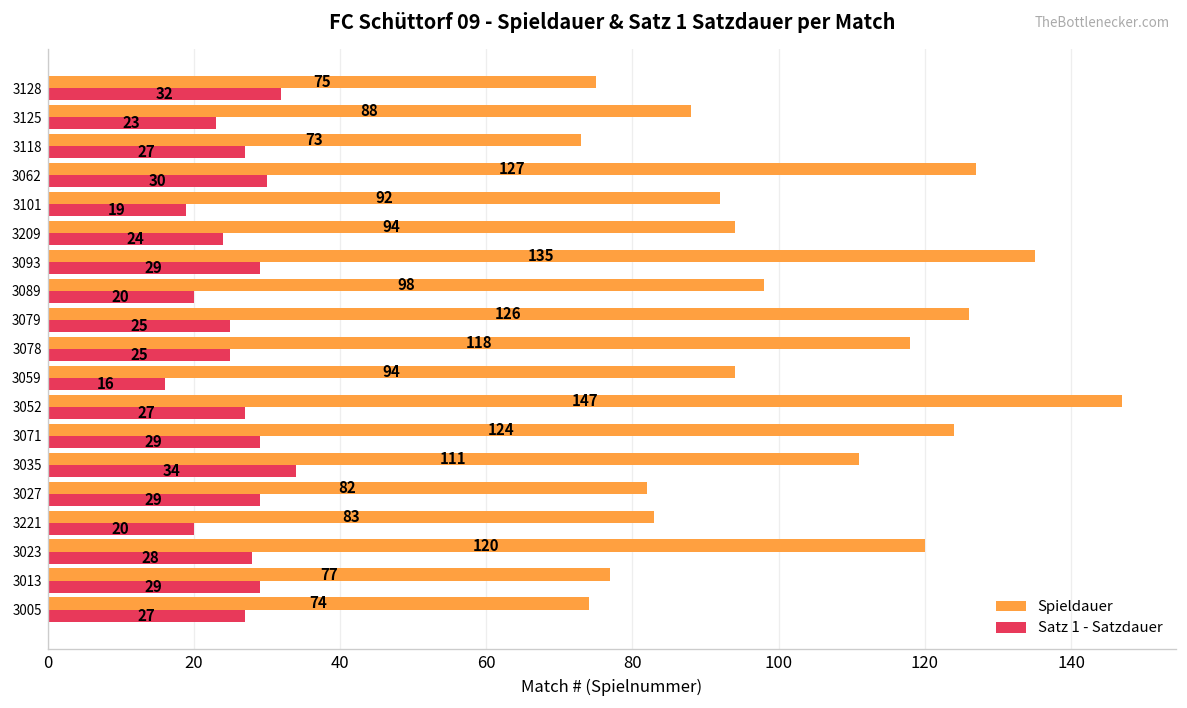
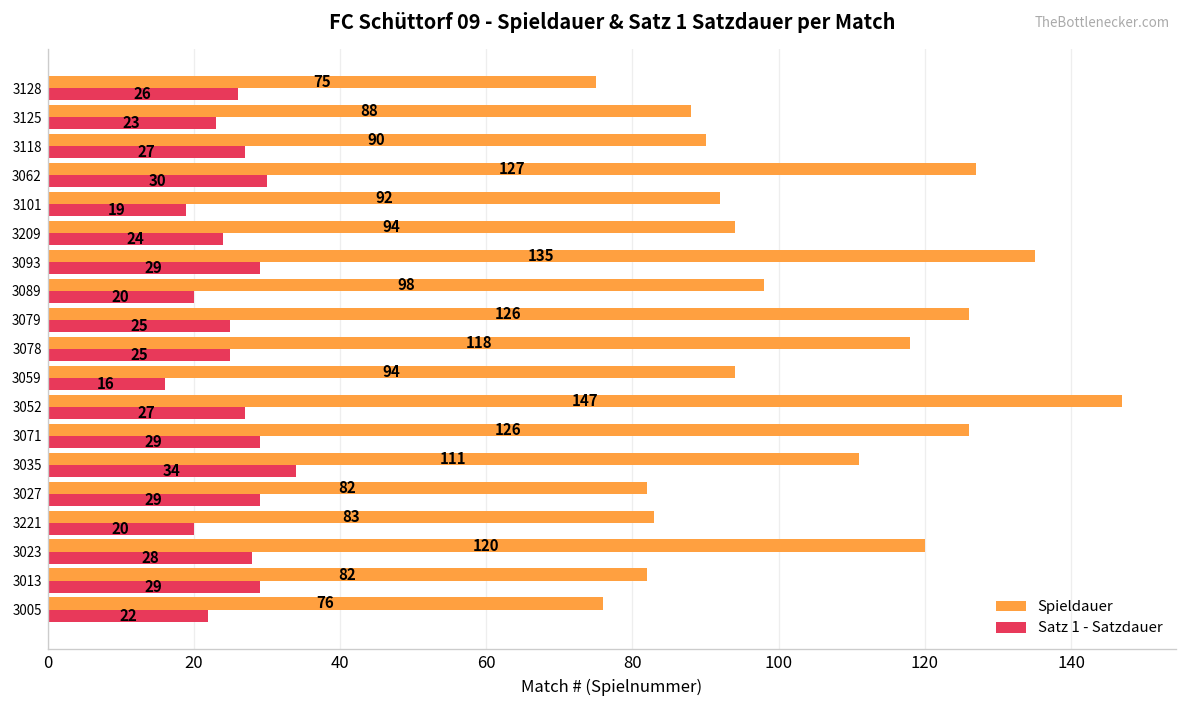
  {
    "Spieldauer": {
      "3128": 75,
      "3125": 88,
-     "3118": 73,
+     "3118": 90,
      "3062": 127,
      "3101": 92,
      "3209": 94,
      "3093": 135,
      "3089": 98,
      "3079": 126,
      "3078": 118,
      "3059": 94,
      "3052": 147,
-     "3071": 124,
+     "3071": 126,
      "3035": 111,
      "3027": 82,
      "3221": 83,
      "3023": 120,
-     "3013": 77,
-     "3005": 74
+     "3013": 82,
+     "3005": 76
    },
    "Satz 1 - Satzdauer": {
-     "3128": 32,
+     "3128": 26,
      "3125": 23,
      "3118": 27,
      "3062": 30,
      "3101": 19,
      "3209": 24,
      "3093": 29,
      "3089": 20,
      "3079": 25,
      "3078": 25,
      "3059": 16,
      "3052": 27,
      "3071": 29,
      "3035": 34,
      "3027": 29,
      "3221": 20,
      "3023": 28,
      "3013": 29,
-     "3005": 27
+     "3005": 22
    }
  }
